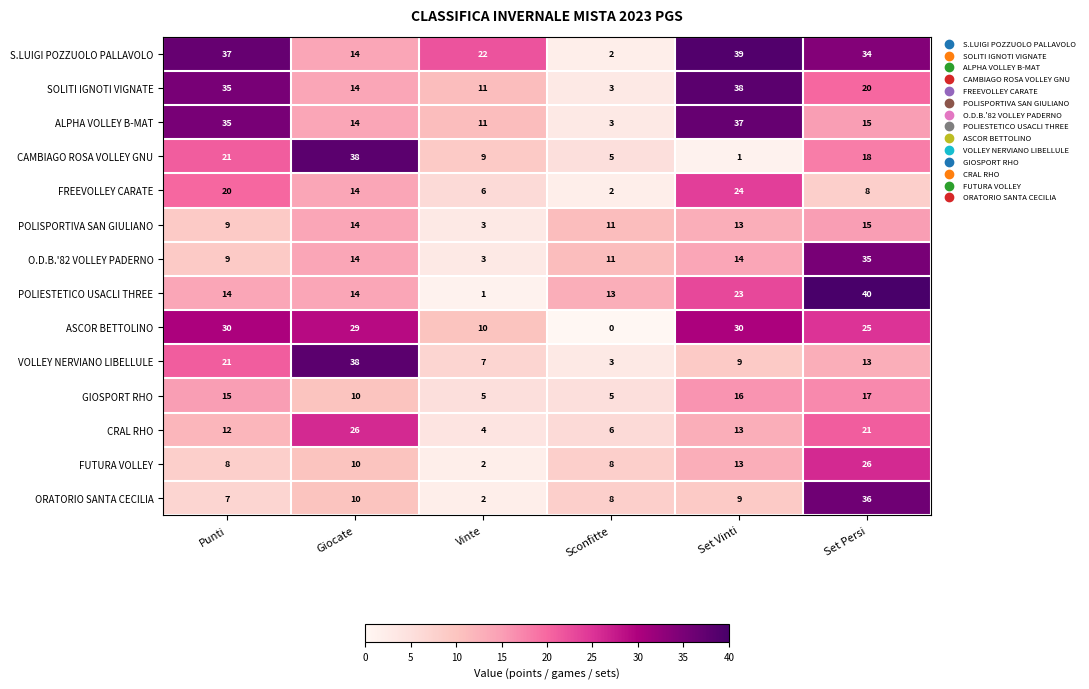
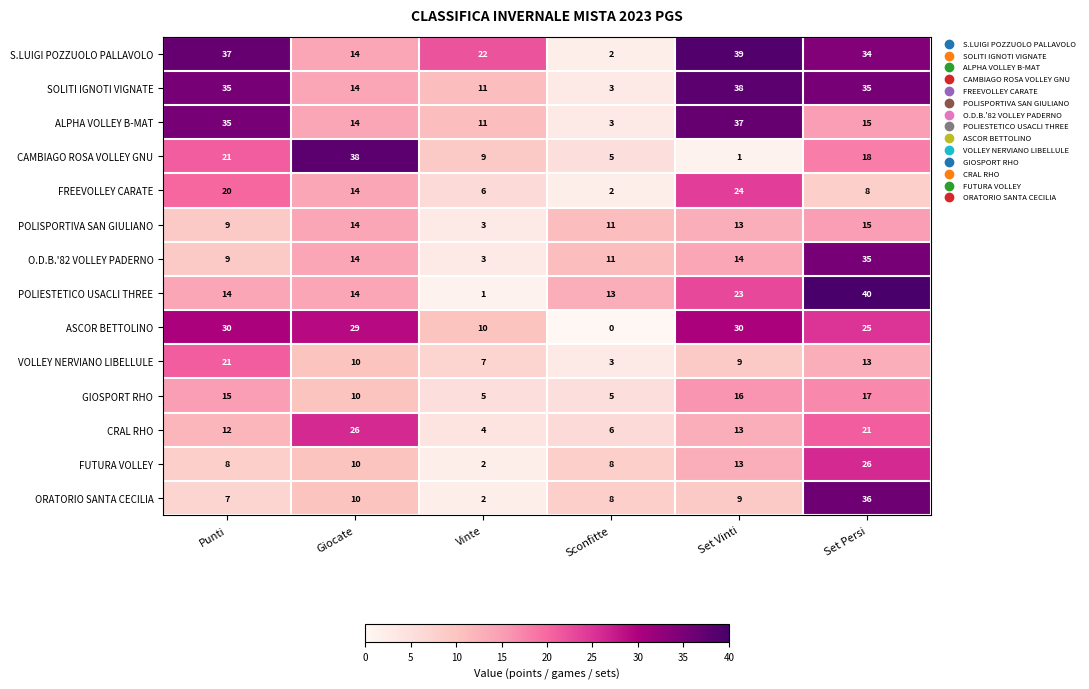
  {
    "S.LUIGI POZZUOLO PALLAVOLO": {
      "Punti": 37,
      "Giocate": 14,
      "Vinte": 22,
      "Sconfitte": 2,
      "Set Vinti": 39,
      "Set Persi": 34
    },
    "SOLITI IGNOTI VIGNATE": {
      "Punti": 35,
      "Giocate": 14,
      "Vinte": 11,
      "Sconfitte": 3,
      "Set Vinti": 38,
-     "Set Persi": 20
+     "Set Persi": 35
    },
    "ALPHA VOLLEY B-MAT": {
      "Punti": 35,
      "Giocate": 14,
      "Vinte": 11,
      "Sconfitte": 3,
      "Set Vinti": 37,
      "Set Persi": 15
    },
    "CAMBIAGO ROSA VOLLEY GNU": {
      "Punti": 21,
      "Giocate": 38,
      "Vinte": 9,
      "Sconfitte": 5,
      "Set Vinti": 1,
      "Set Persi": 18
    },
    "FREEVOLLEY CARATE": {
      "Punti": 20,
      "Giocate": 14,
      "Vinte": 6,
      "Sconfitte": 2,
      "Set Vinti": 24,
      "Set Persi": 8
    },
    "POLISPORTIVA SAN GIULIANO": {
      "Punti": 9,
      "Giocate": 14,
      "Vinte": 3,
      "Sconfitte": 11,
      "Set Vinti": 13,
      "Set Persi": 15
    },
    "O.D.B.'82 VOLLEY PADERNO": {
      "Punti": 9,
      "Giocate": 14,
      "Vinte": 3,
      "Sconfitte": 11,
      "Set Vinti": 14,
      "Set Persi": 35
    },
    "POLIESTETICO USACLI THREE": {
      "Punti": 14,
      "Giocate": 14,
      "Vinte": 1,
      "Sconfitte": 13,
      "Set Vinti": 23,
      "Set Persi": 40
    },
    "ASCOR BETTOLINO": {
      "Punti": 30,
      "Giocate": 29,
      "Vinte": 10,
      "Sconfitte": 0,
      "Set Vinti": 30,
      "Set Persi": 25
    },
    "VOLLEY NERVIANO LIBELLULE": {
      "Punti": 21,
-     "Giocate": 38,
+     "Giocate": 10,
      "Vinte": 7,
      "Sconfitte": 3,
      "Set Vinti": 9,
      "Set Persi": 13
    },
    "GIOSPORT RHO": {
      "Punti": 15,
      "Giocate": 10,
      "Vinte": 5,
      "Sconfitte": 5,
      "Set Vinti": 16,
      "Set Persi": 17
    },
    "CRAL RHO": {
      "Punti": 12,
      "Giocate": 26,
      "Vinte": 4,
      "Sconfitte": 6,
      "Set Vinti": 13,
      "Set Persi": 21
    },
    "FUTURA VOLLEY": {
      "Punti": 8,
      "Giocate": 10,
      "Vinte": 2,
      "Sconfitte": 8,
      "Set Vinti": 13,
      "Set Persi": 26
    },
    "ORATORIO SANTA CECILIA": {
      "Punti": 7,
      "Giocate": 10,
      "Vinte": 2,
      "Sconfitte": 8,
      "Set Vinti": 9,
      "Set Persi": 36
    }
  }
